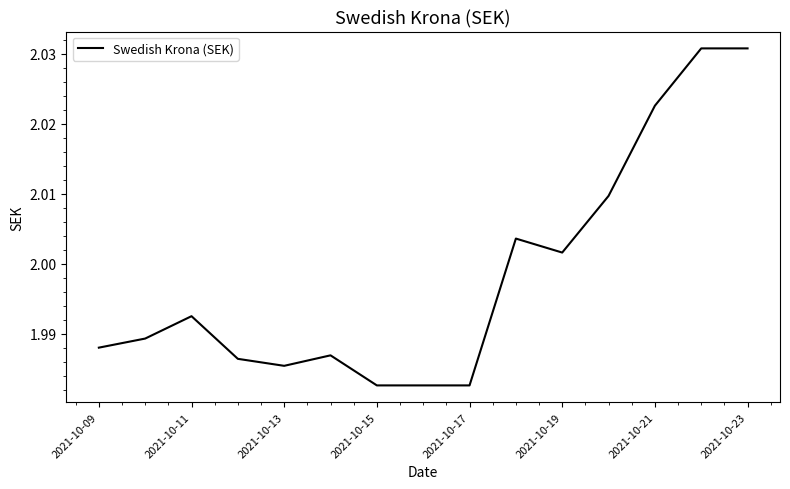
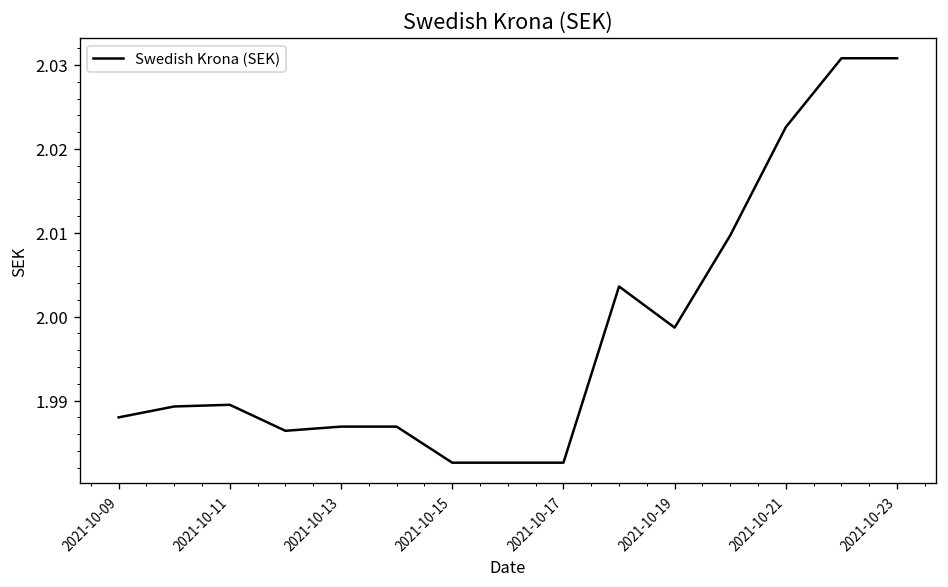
  {
    "2021-10-09": 1.988,
-   "2021-10-11": 1.993,
-   "2021-10-13": 1.985,
+   "2021-10-11": 1.990,
+   "2021-10-13": 1.987,
    "2021-10-15": 1.983,
    "2021-10-17": 1.983,
-   "2021-10-19": 2.002,
+   "2021-10-19": 1.999,
    "2021-10-21": 2.023,
    "2021-10-23": 2.031
  }
